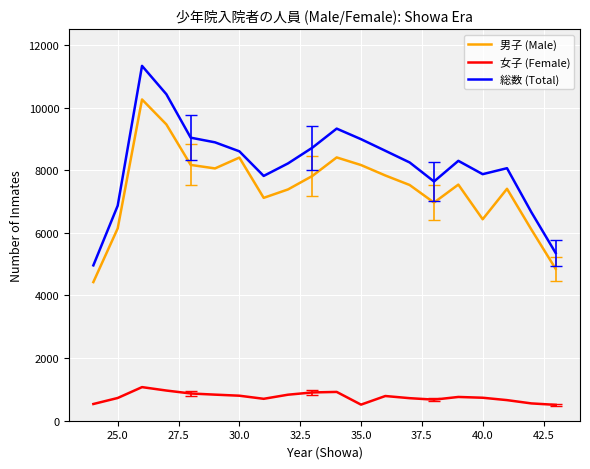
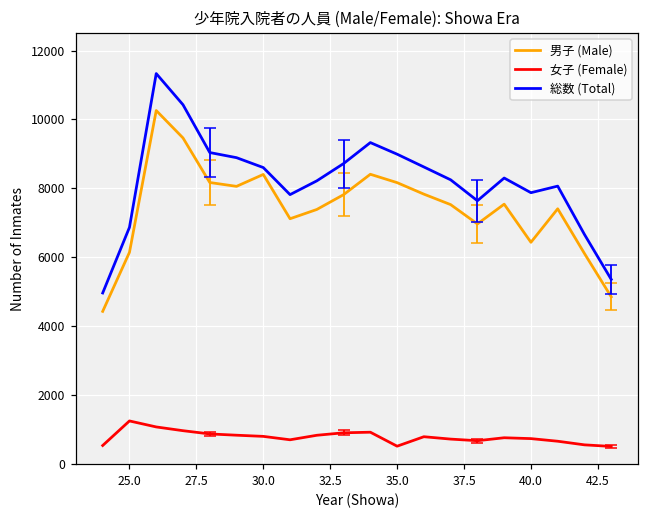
  {
    "男子 (Male)": {
      "25.0": 6100,
      "30.0": 8400,
      "35.0": 8200,
      "40.0": 6400
    },
    "女子 (Female)": {
-     "25.0": 700,
+     "25.0": 1200,
      "30.0": 800,
      "35.0": 500,
      "40.0": 700
    },
    "総数 (Total)": {
      "25.0": 6900,
      "30.0": 8600,
      "35.0": 9000,
      "40.0": 7900
    }
  }
